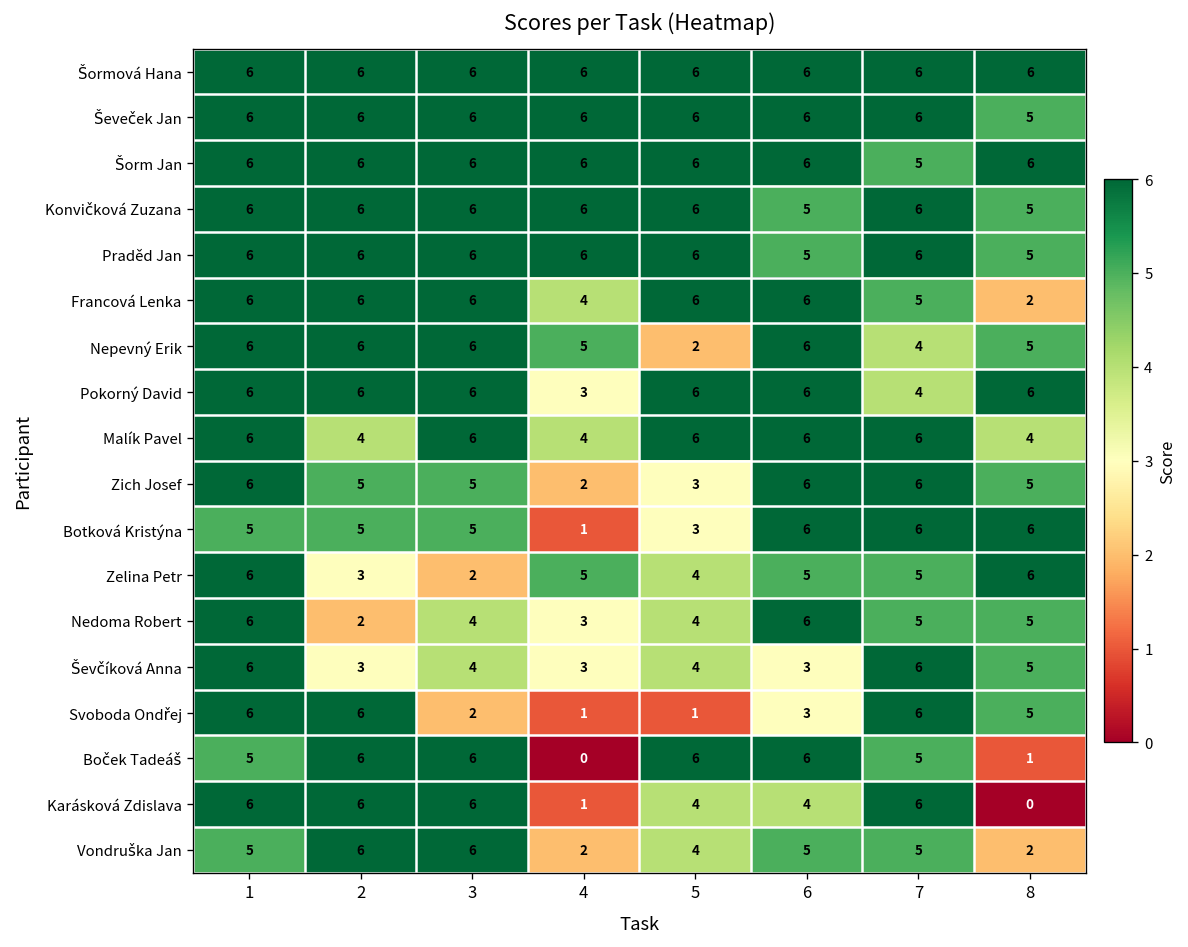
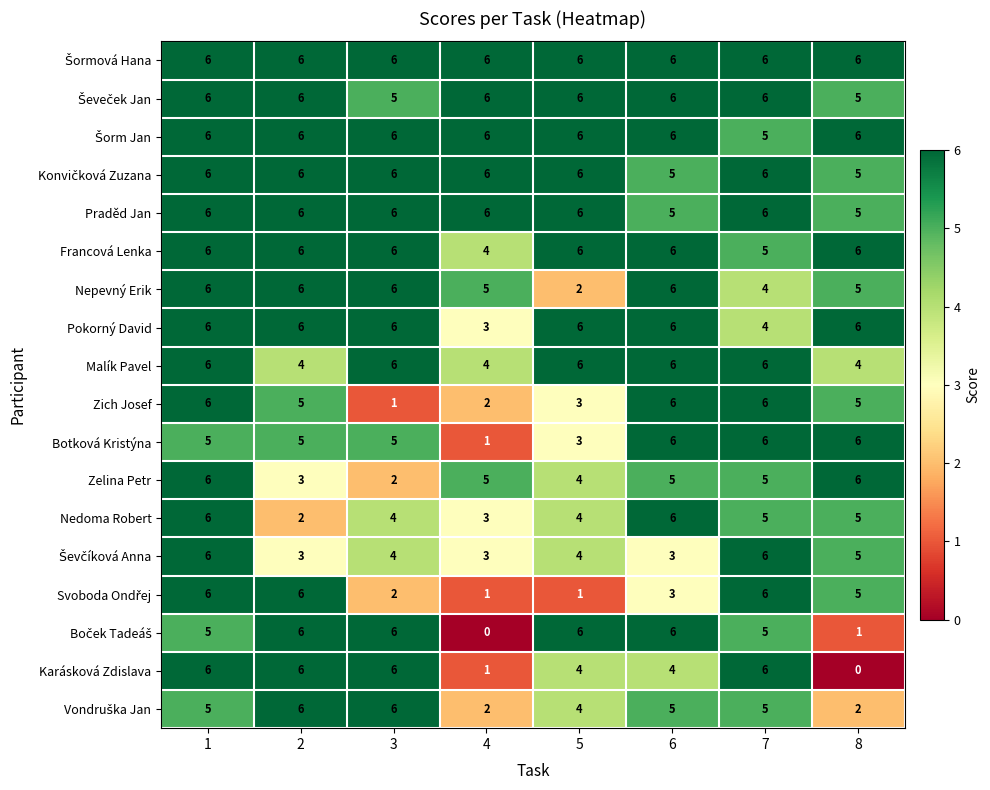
  {
    "Šormová Hana": {
      "1": 6,
      "2": 6,
      "3": 6,
      "4": 6,
      "5": 6,
      "6": 6,
      "7": 6,
      "8": 6
    },
    "Ševeček Jan": {
      "1": 6,
      "2": 6,
-     "3": 6,
+     "3": 5,
      "4": 6,
      "5": 6,
      "6": 6,
      "7": 6,
      "8": 5
    },
    "Šorm Jan": {
      "1": 6,
      "2": 6,
      "3": 6,
      "4": 6,
      "5": 6,
      "6": 6,
      "7": 5,
      "8": 6
    },
    "Konvičková Zuzana": {
      "1": 6,
      "2": 6,
      "3": 6,
      "4": 6,
      "5": 6,
      "6": 5,
      "7": 6,
      "8": 5
    },
    "Praděd Jan": {
      "1": 6,
      "2": 6,
      "3": 6,
      "4": 6,
      "5": 6,
      "6": 5,
      "7": 6,
      "8": 5
    },
    "Francová Lenka": {
      "1": 6,
      "2": 6,
      "3": 6,
      "4": 4,
      "5": 6,
      "6": 6,
      "7": 5,
-     "8": 2
+     "8": 6
    },
    "Nepevný Erik": {
      "1": 6,
      "2": 6,
      "3": 6,
      "4": 5,
      "5": 2,
      "6": 6,
      "7": 4,
      "8": 5
    },
    "Pokorný David": {
      "1": 6,
      "2": 6,
      "3": 6,
      "4": 3,
      "5": 6,
      "6": 6,
      "7": 4,
      "8": 6
    },
    "Malík Pavel": {
      "1": 6,
      "2": 4,
      "3": 6,
      "4": 4,
      "5": 6,
      "6": 6,
      "7": 6,
      "8": 4
    },
    "Zich Josef": {
      "1": 6,
      "2": 5,
-     "3": 5,
+     "3": 1,
      "4": 2,
      "5": 3,
      "6": 6,
      "7": 6,
      "8": 5
    },
    "Botková Kristýna": {
      "1": 5,
      "2": 5,
      "3": 5,
      "4": 1,
      "5": 3,
      "6": 6,
      "7": 6,
      "8": 6
    },
    "Zelina Petr": {
      "1": 6,
      "2": 3,
      "3": 2,
      "4": 5,
      "5": 4,
      "6": 5,
      "7": 5,
      "8": 6
    },
    "Nedoma Robert": {
      "1": 6,
      "2": 2,
      "3": 4,
      "4": 3,
      "5": 4,
      "6": 6,
      "7": 5,
      "8": 5
    },
    "Ševčíková Anna": {
      "1": 6,
      "2": 3,
      "3": 4,
      "4": 3,
      "5": 4,
      "6": 3,
      "7": 6,
      "8": 5
    },
    "Svoboda Ondřej": {
      "1": 6,
      "2": 6,
      "3": 2,
      "4": 1,
      "5": 1,
      "6": 3,
      "7": 6,
      "8": 5
    },
    "Boček Tadeáš": {
      "1": 5,
      "2": 6,
      "3": 6,
      "4": 0,
      "5": 6,
      "6": 6,
      "7": 5,
      "8": 1
    },
    "Karásková Zdislava": {
      "1": 6,
      "2": 6,
      "3": 6,
      "4": 1,
      "5": 4,
      "6": 4,
      "7": 6,
      "8": 0
    },
    "Vondruška Jan": {
      "1": 5,
      "2": 6,
      "3": 6,
      "4": 2,
      "5": 4,
      "6": 5,
      "7": 5,
      "8": 2
    }
  }
